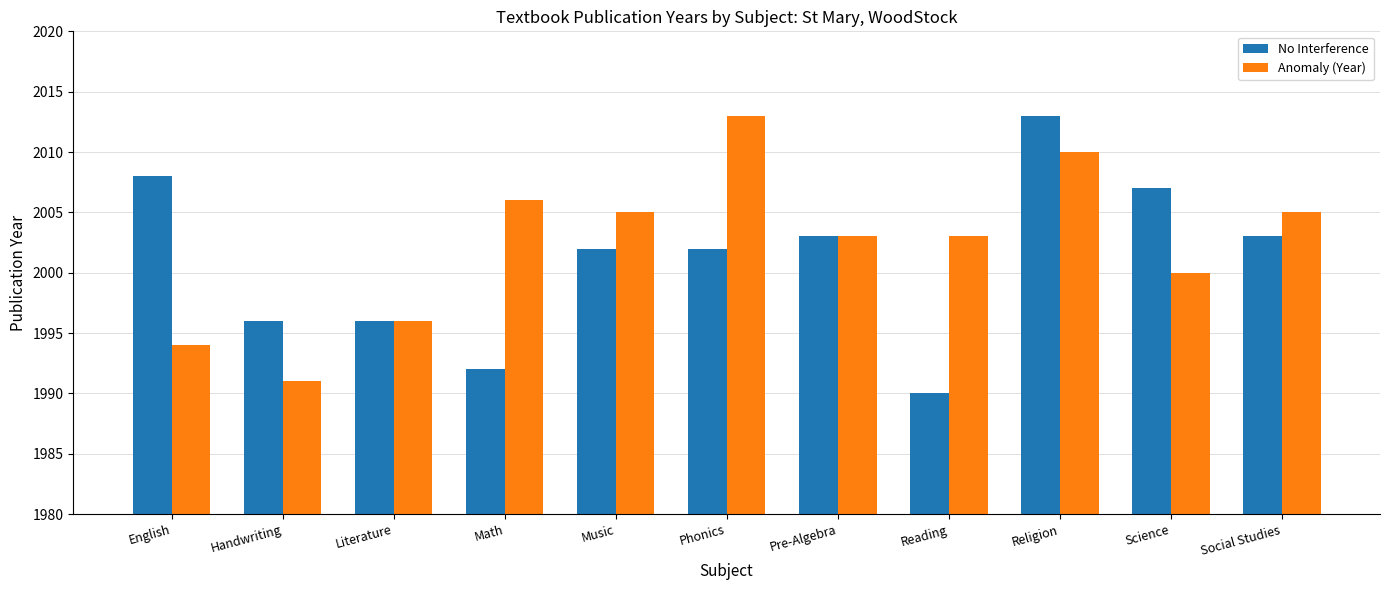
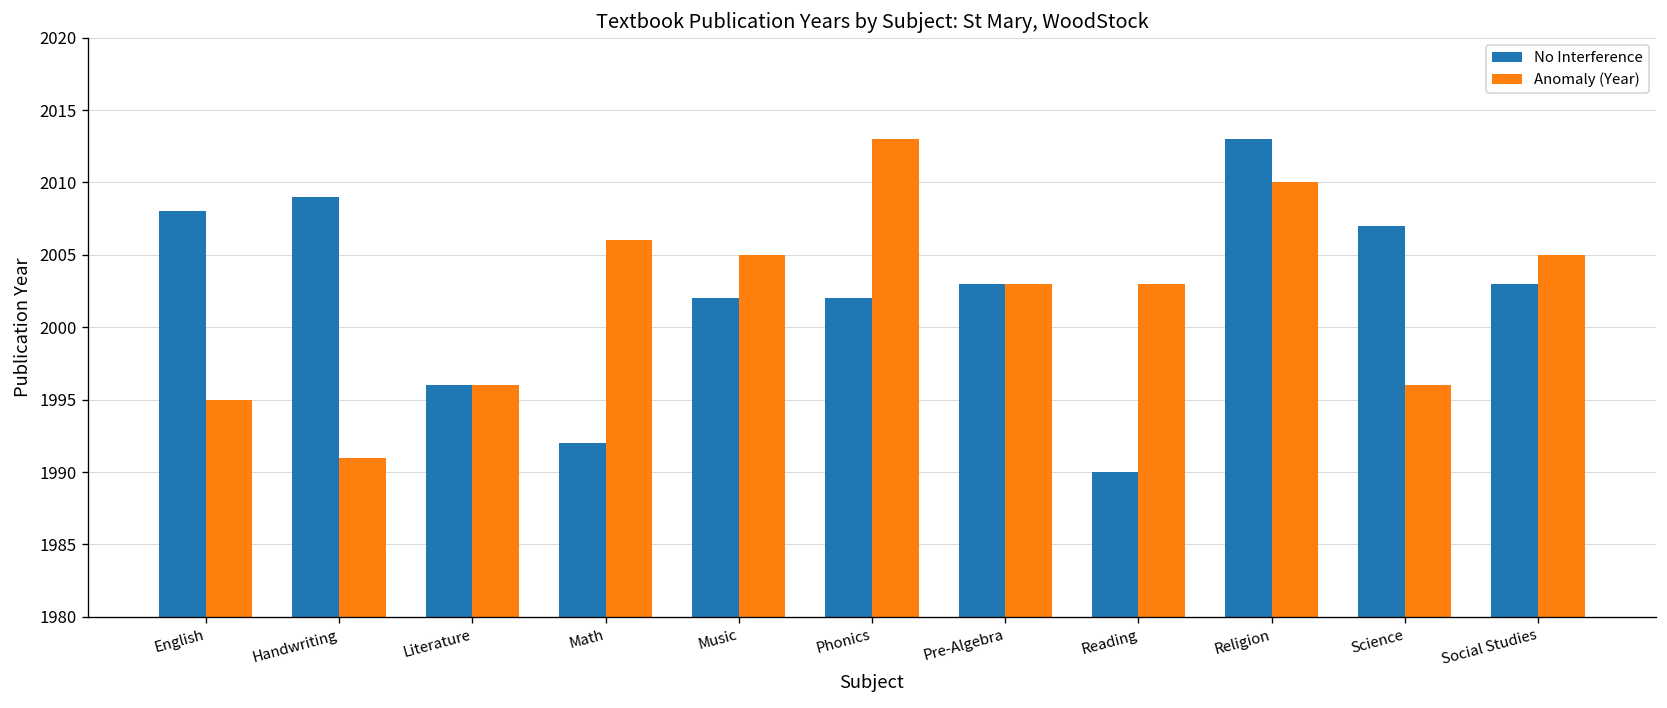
  {
    "No Interference": {
      "English": 2008,
-     "Handwriting": 1996,
+     "Handwriting": 2009,
      "Literature": 1996,
      "Math": 1992,
      "Music": 2002,
      "Phonics": 2002,
      "Pre-Algebra": 2003,
      "Reading": 1990,
      "Religion": 2013,
      "Science": 2007,
      "Social Studies": 2003
    },
    "Anomaly (Year)": {
-     "English": 1994,
+     "English": 1995,
      "Handwriting": 1991,
      "Literature": 1996,
      "Math": 2006,
      "Music": 2005,
      "Phonics": 2013,
      "Pre-Algebra": 2003,
      "Reading": 2003,
      "Religion": 2010,
-     "Science": 2000,
+     "Science": 1996,
      "Social Studies": 2005
    }
  }
